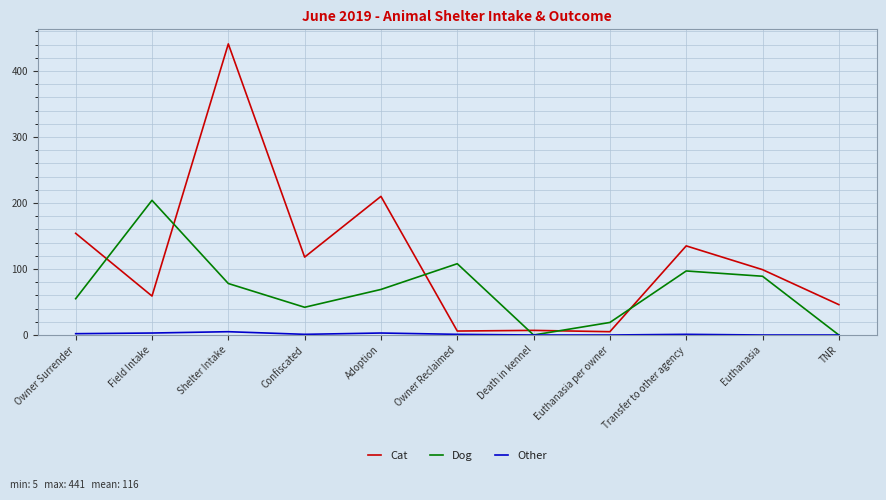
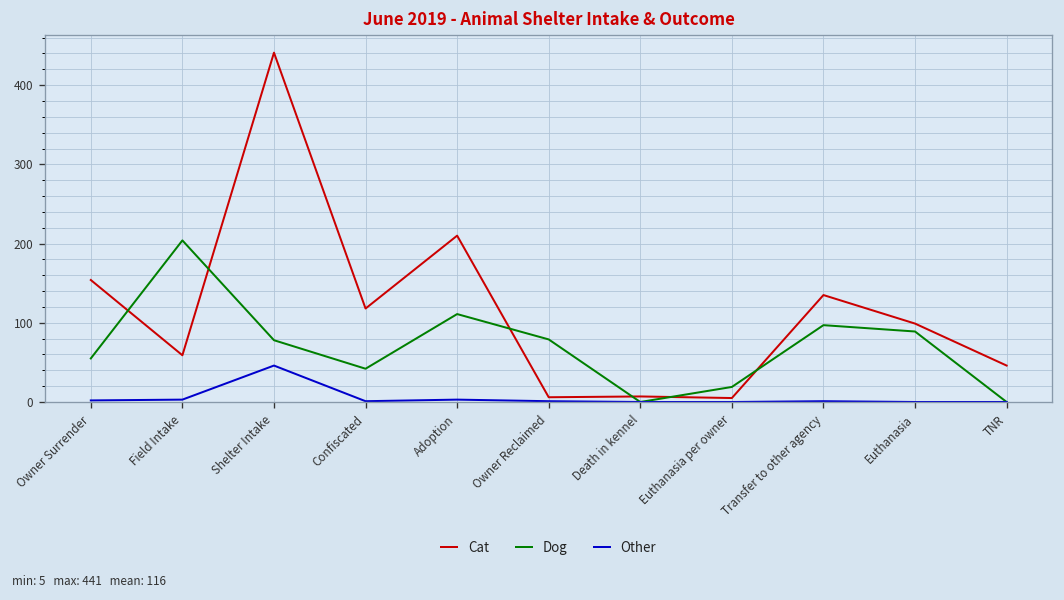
  {
    "Cat": {
      "Owner Surrender": 150,
      "Field Intake": 60,
      "Shelter Intake": 440,
      "Confiscated": 120,
      "Adoption": 210,
      "Owner Reclaimed": 10,
      "Death in kennel": 10,
      "Euthanasia per owner": 10,
      "Transfer to other agency": 140,
      "Euthanasia": 100,
      "TNR": 50
    },
    "Dog": {
      "Owner Surrender": 60,
      "Field Intake": 200,
      "Shelter Intake": 80,
      "Confiscated": 40,
-     "Adoption": 70,
-     "Owner Reclaimed": 110,
+     "Adoption": 110,
+     "Owner Reclaimed": 80,
      "Euthanasia per owner": 20,
      "Transfer to other agency": 100,
      "Euthanasia": 90
    },
    "Other": {
      "Owner Surrender": 0,
      "Field Intake": 0,
-     "Shelter Intake": 10,
+     "Shelter Intake": 50,
      "Confiscated": 0,
      "Adoption": 0,
      "Owner Reclaimed": 0,
      "Euthanasia per owner": 0,
      "Transfer to other agency": 0,
      "Euthanasia": 0
    }
  }
